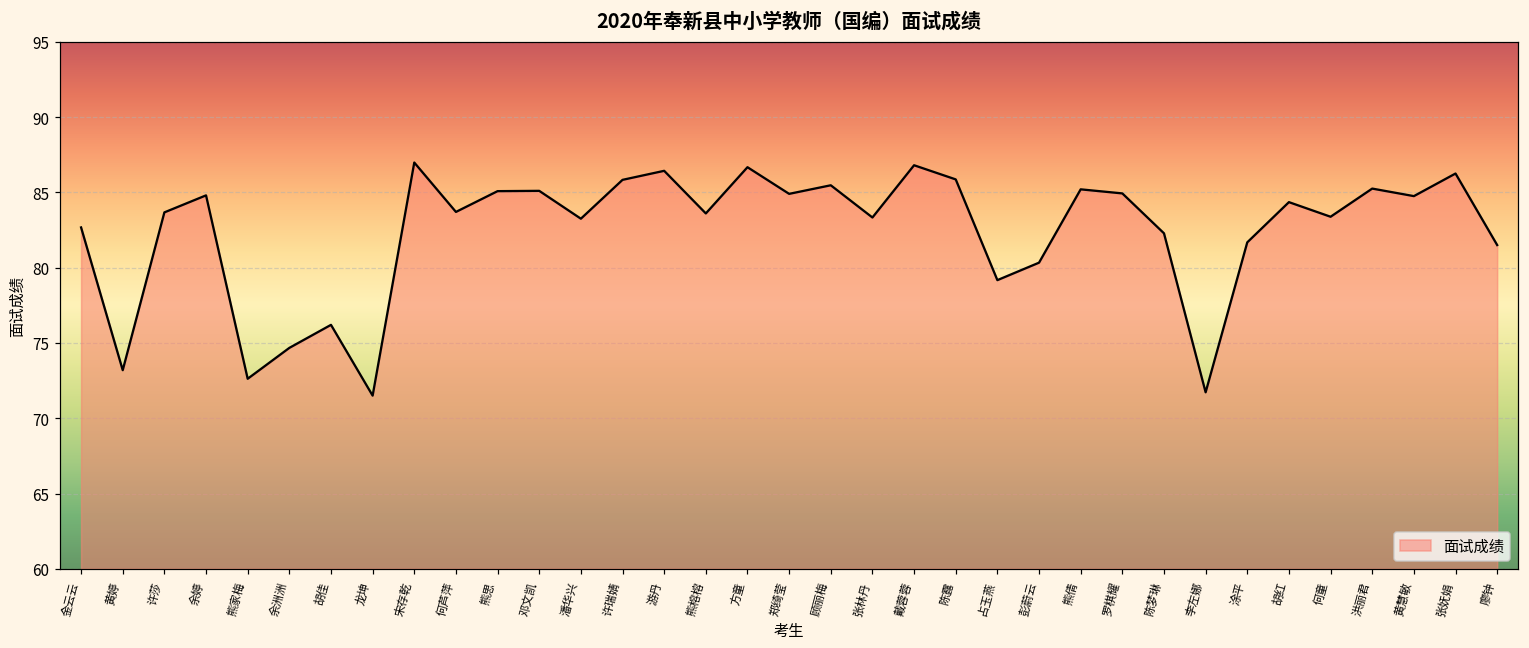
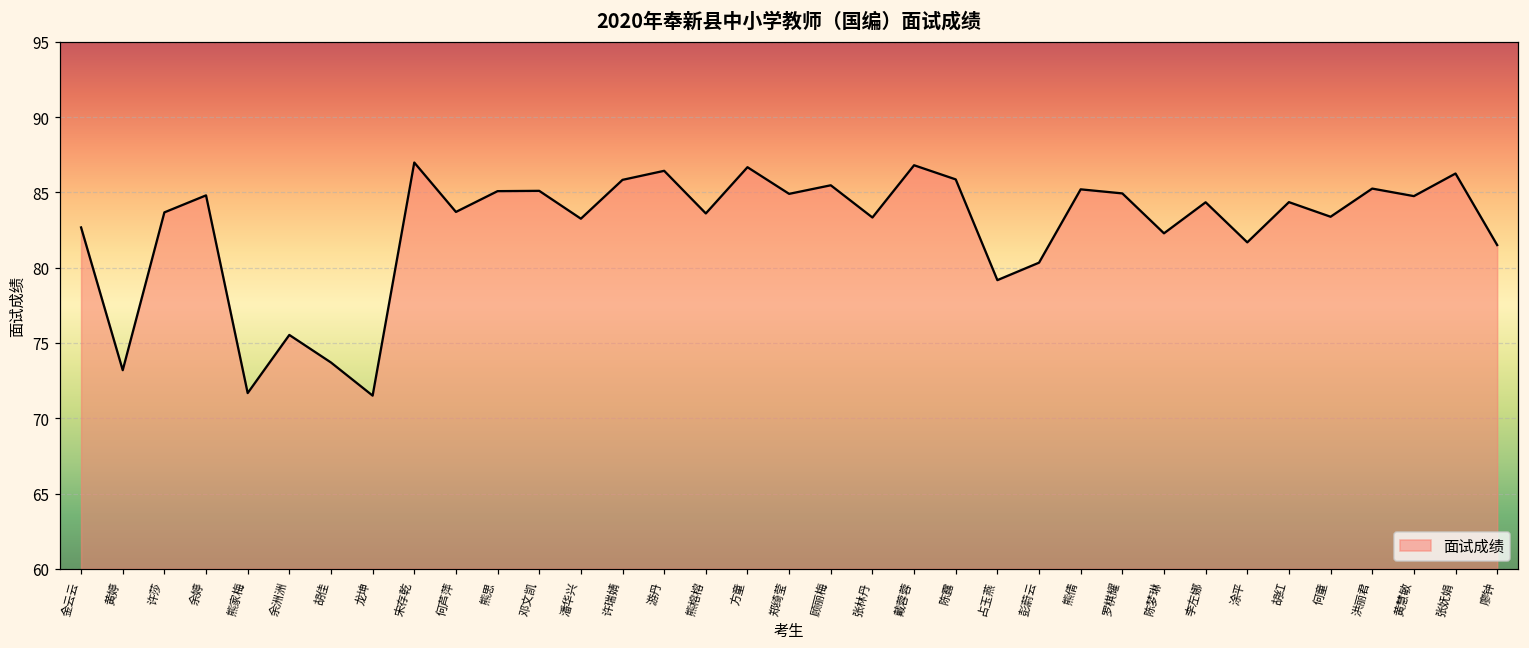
  {
    "金云云": 82.7,
    "黄婷": 73.2,
    "许莎": 83.7,
    "余婷": 84.8,
-   "熊家梅": 72.6,
-   "余洲洲": 74.7,
-   "胡佳": 76.2,
+   "熊家梅": 71.7,
+   "余洲洲": 75.5,
+   "胡佳": 73.7,
    "龙坤": 71.5,
    "宋存乾": 87.0,
    "何芦萍": 83.7,
    "熊思": 85.1,
    "邓文凯": 85.1,
    "潘华兴": 83.3,
    "许瑞婧": 85.8,
    "游丹": 86.4,
    "熊榕榕": 83.6,
    "方童": 86.7,
    "郑绮莹": 84.9,
    "顾丽梅": 85.5,
    "张林丹": 83.3,
    "戴蓉蓉": 86.8,
    "陈露": 85.9,
    "占玉燕": 79.2,
    "彭蔚云": 80.3,
    "熊倩": 85.2,
    "罗棋耀": 84.9,
    "陈梦琳": 82.3,
-   "李左娜": 71.7,
+   "李左娜": 84.3,
    "涂平": 81.7,
    "胡红": 84.4,
    "何童": 83.4,
    "洪丽君": 85.3,
    "黄慧敏": 84.8,
    "张妩娟": 86.3,
    "廖钟": 81.5
  }
